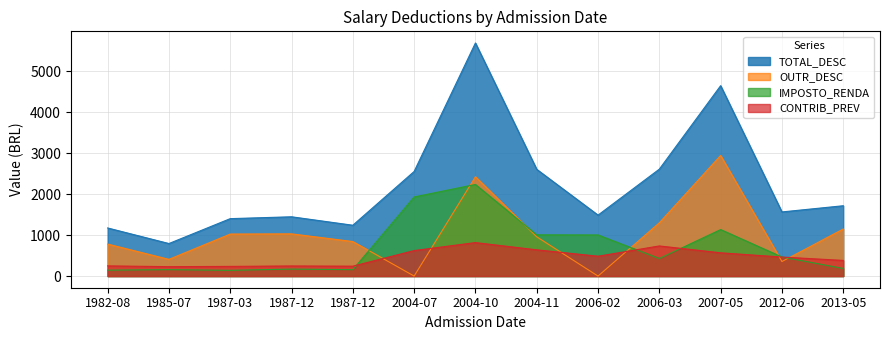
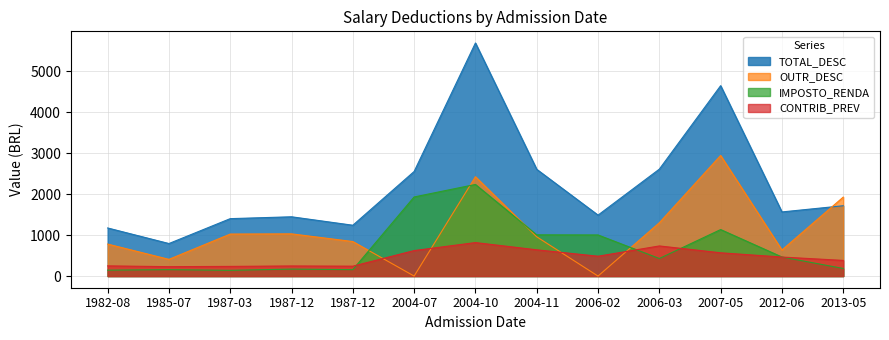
  {
    "TOTAL_DESC": {
      "1982-08": 1200,
      "1985-07": 800,
      "1987-03": 1400,
      "2004-07": 2600,
      "2004-10": 5700,
      "2004-11": 2600,
      "2006-02": 1500,
      "2006-03": 2600,
      "2007-05": 4600,
      "2012-06": 1600,
      "2013-05": 1700
    },
    "OUTR_DESC": {
      "1982-08": 800,
      "1985-07": 400,
      "1987-03": 1000,
      "2004-07": 0,
      "2004-10": 2400,
      "2006-02": 0,
      "2006-03": 1300,
      "2007-05": 2900,
-     "2012-06": 400,
-     "2013-05": 1100
+     "2012-06": 600,
+     "2013-05": 1900
    },
    "IMPOSTO_RENDA": {
      "1982-08": 100,
      "1985-07": 200,
      "1987-03": 100,
      "2004-07": 1900,
      "2004-10": 2200,
      "2006-02": 1000,
      "2006-03": 400,
      "2007-05": 1100,
      "2013-05": 200
    },
    "CONTRIB_PREV": {
      "1982-08": 200,
      "1985-07": 200,
      "1987-03": 200,
      "2004-07": 600,
      "2004-10": 800,
      "2004-11": 600,
      "2006-02": 500,
      "2006-03": 700,
      "2007-05": 600,
      "2013-05": 400
    }
  }
